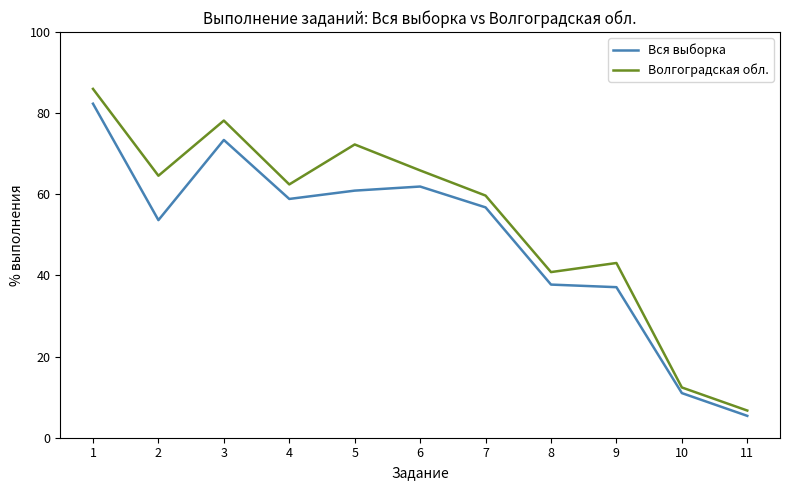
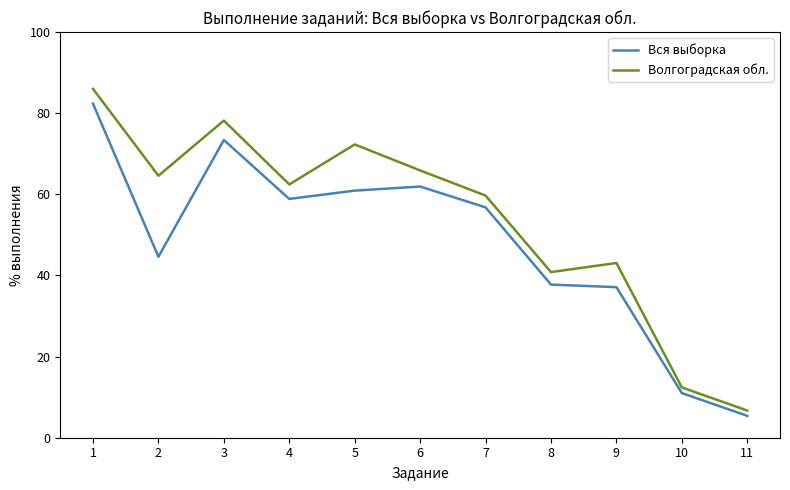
  {
    "Вся выборка": {
      "1": 82,
-     "2": 54,
+     "2": 45,
      "3": 73,
      "4": 59,
      "5": 61,
      "6": 62,
      "7": 57,
      "8": 38,
      "9": 37,
      "10": 11,
      "11": 5
    },
    "Волгоградская обл.": {
      "1": 86,
      "2": 65,
      "3": 78,
      "4": 62,
      "5": 72,
      "6": 66,
      "7": 60,
      "8": 41,
      "9": 43,
      "10": 12,
      "11": 7
    }
  }
